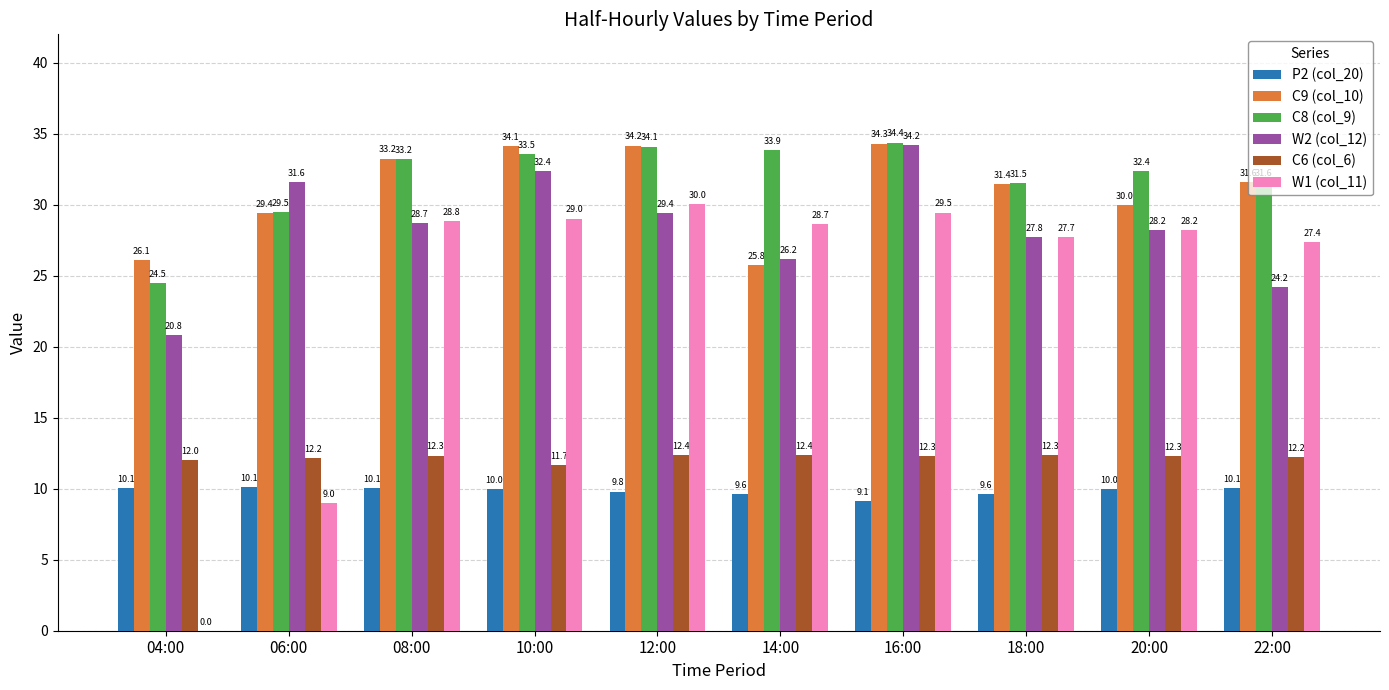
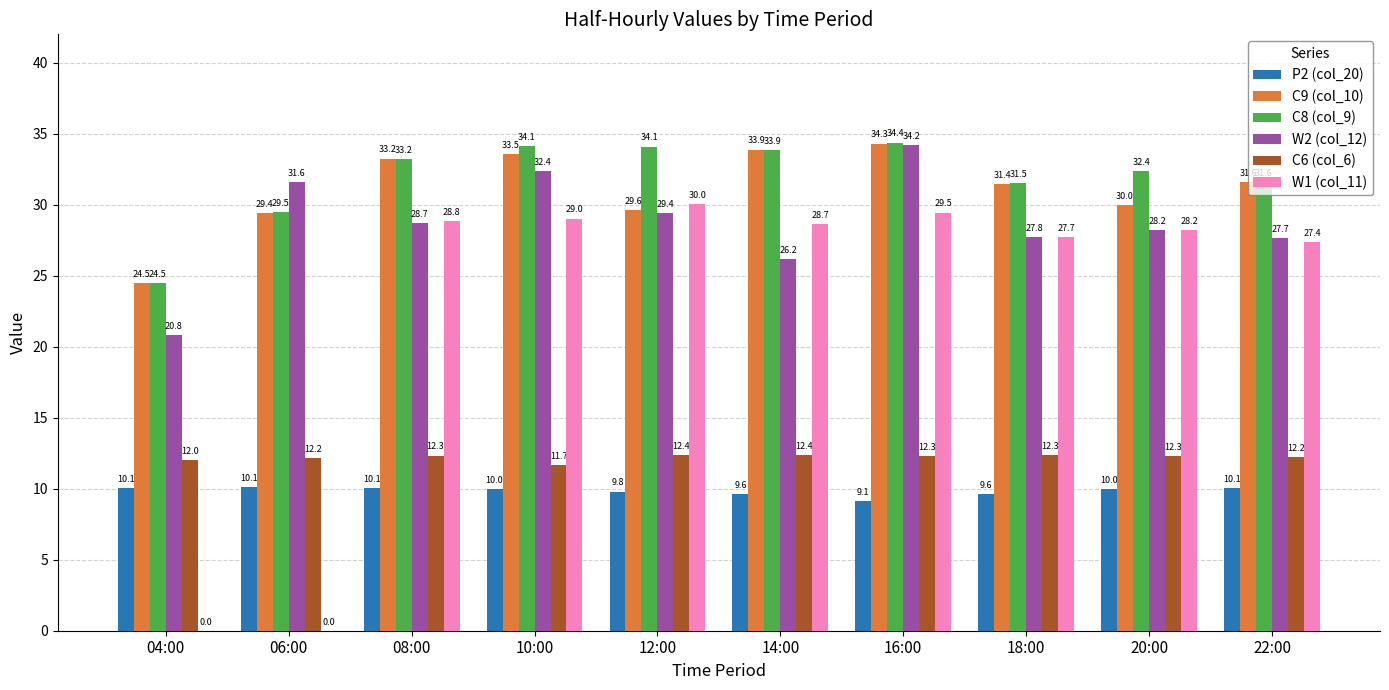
  {
    "P2 (col_20)": {
      "04:00": 10.1,
      "06:00": 10.1,
      "08:00": 10.1,
      "10:00": 10.0,
      "12:00": 9.8,
      "14:00": 9.6,
      "16:00": 9.1,
      "18:00": 9.6,
      "20:00": 10.0,
      "22:00": 10.1
    },
    "C9 (col_10)": {
-     "04:00": 26.1,
+     "04:00": 24.5,
      "06:00": 29.4,
      "08:00": 33.2,
-     "10:00": 34.1,
-     "12:00": 34.2,
-     "14:00": 25.8,
+     "10:00": 33.5,
+     "12:00": 29.6,
+     "14:00": 33.9,
      "16:00": 34.3,
      "18:00": 31.4,
      "20:00": 30.0
    },
    "C8 (col_9)": {
      "04:00": 24.5,
      "06:00": 29.5,
      "08:00": 33.2,
-     "10:00": 33.5,
+     "10:00": 34.1,
      "12:00": 34.1,
      "14:00": 33.9,
      "16:00": 34.4,
      "18:00": 31.5,
      "20:00": 32.4
    },
    "W2 (col_12)": {
      "04:00": 20.8,
      "06:00": 31.6,
      "08:00": 28.7,
      "10:00": 32.4,
      "12:00": 29.4,
      "14:00": 26.2,
      "16:00": 34.2,
      "18:00": 27.8,
      "20:00": 28.2,
-     "22:00": 24.2
+     "22:00": 27.7
    },
    "C6 (col_6)": {
      "04:00": 12.0,
      "06:00": 12.2,
      "08:00": 12.3,
      "10:00": 11.7,
      "12:00": 12.4,
      "14:00": 12.4,
      "16:00": 12.3,
      "18:00": 12.3,
      "20:00": 12.3,
      "22:00": 12.2
    },
    "W1 (col_11)": {
      "04:00": 0.0,
-     "06:00": 9.0,
+     "06:00": 0.0,
      "08:00": 28.8,
      "10:00": 29.0,
      "12:00": 30.0,
      "14:00": 28.7,
      "16:00": 29.5,
      "18:00": 27.7,
      "20:00": 28.2,
      "22:00": 27.4
    }
  }
